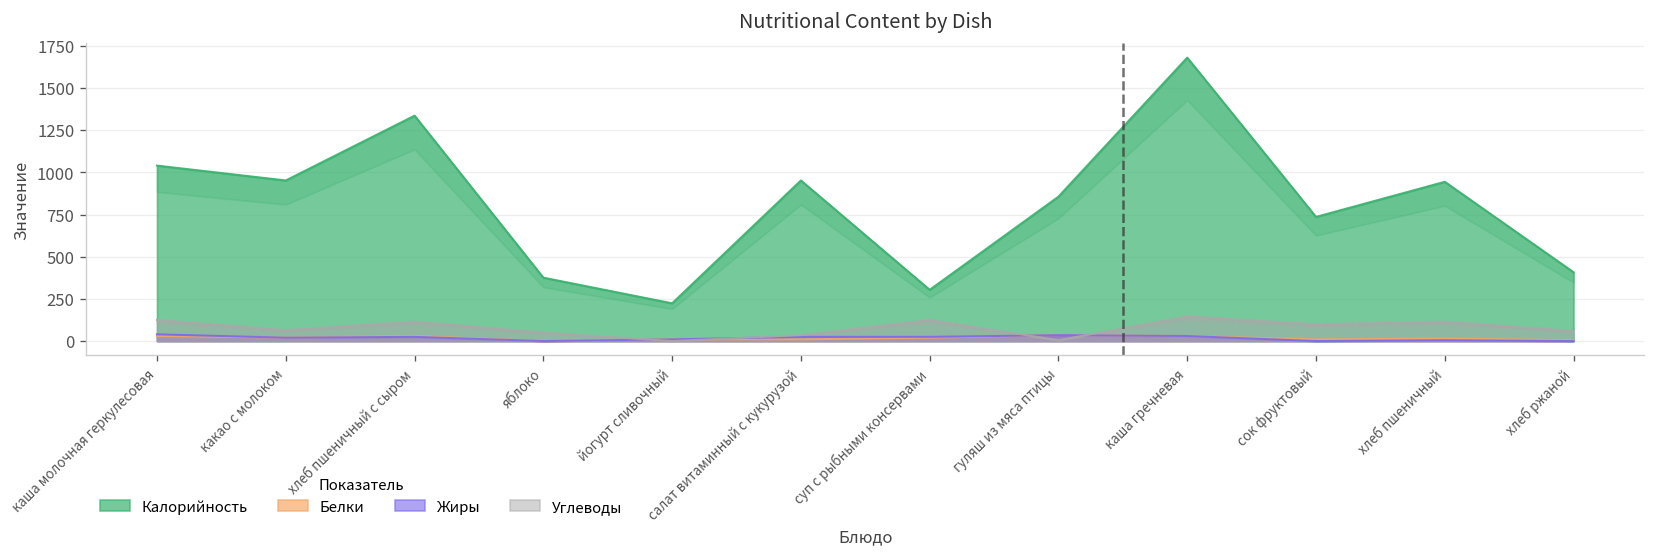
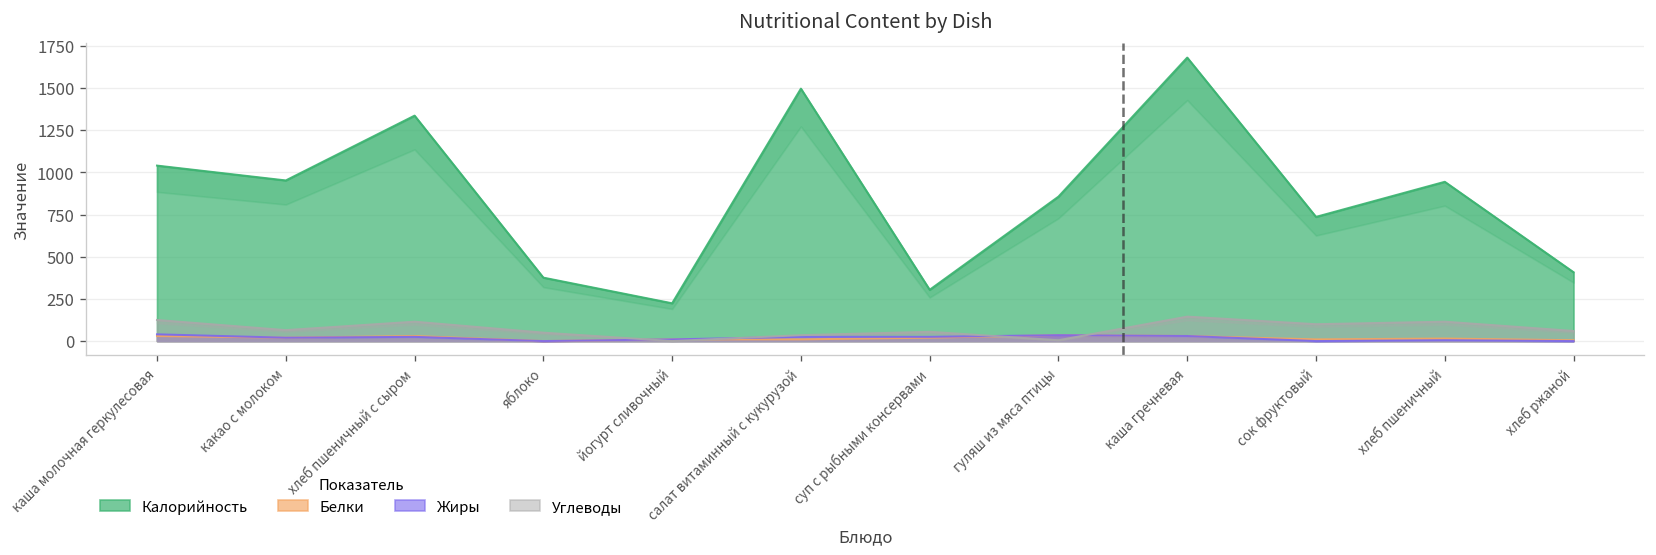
  {
    "Калорийность": {
      "каша молочная геркулесовая": 1040,
      "какао с молоком": 950,
      "хлеб пшеничный с сыром": 1340,
      "яблоко": 380,
      "йогурт сливочный": 220,
-     "салат витаминный с кукурузой": 950,
+     "салат витаминный с кукурузой": 1500,
      "суп с рыбными консервами": 300,
      "гуляш из мяса птицы": 860,
      "каша гречневая": 1680,
      "сок фруктовый": 740,
      "хлеб пшеничный": 940,
      "хлеб ржаной": 410
    },
    "Углеводы": {
      "каша молочная геркулесовая": 130,
      "какао с молоком": 70,
      "хлеб пшеничный с сыром": 120,
      "яблоко": 50,
-     "суп с рыбными консервами": 130,
+     "суп с рыбными консервами": 60,
      "гуляш из мяса птицы": 10,
      "каша гречневая": 150,
      "сок фруктовый": 100,
      "хлеб пшеничный": 120,
      "хлеб ржаной": 60
    }
  }
